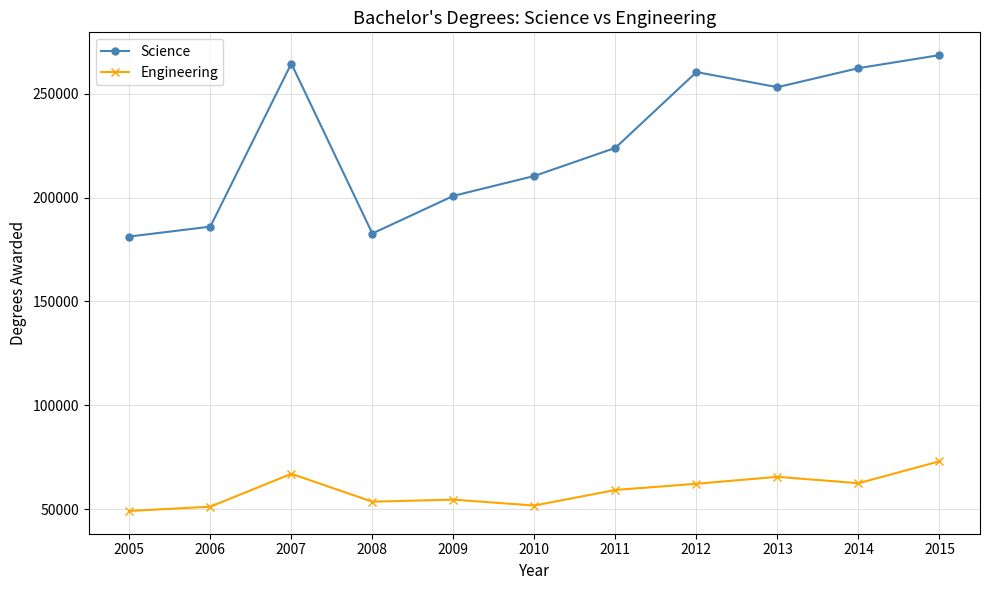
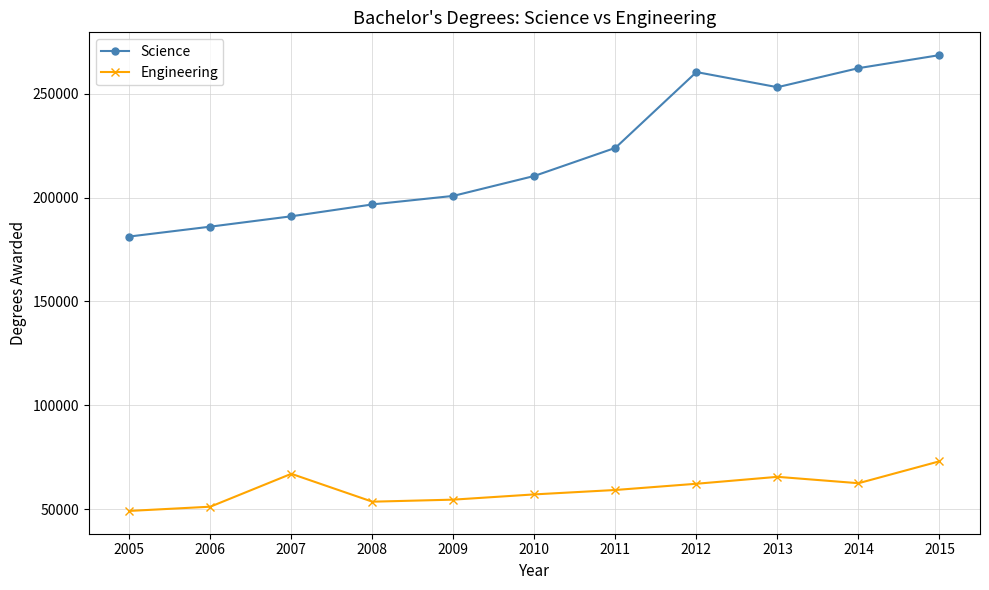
  {
    "Science": {
      "2005": 181000,
      "2006": 186000,
-     "2007": 265000,
-     "2008": 183000,
+     "2007": 191000,
+     "2008": 197000,
      "2009": 201000,
      "2010": 210000,
      "2011": 224000,
      "2012": 260000,
      "2013": 253000,
      "2014": 262000,
      "2015": 269000
    },
    "Engineering": {
      "2005": 49000,
      "2006": 51000,
      "2007": 67000,
      "2008": 54000,
      "2009": 55000,
-     "2010": 52000,
+     "2010": 57000,
      "2011": 59000,
      "2012": 62000,
      "2013": 66000,
      "2014": 63000,
      "2015": 73000
    }
  }
